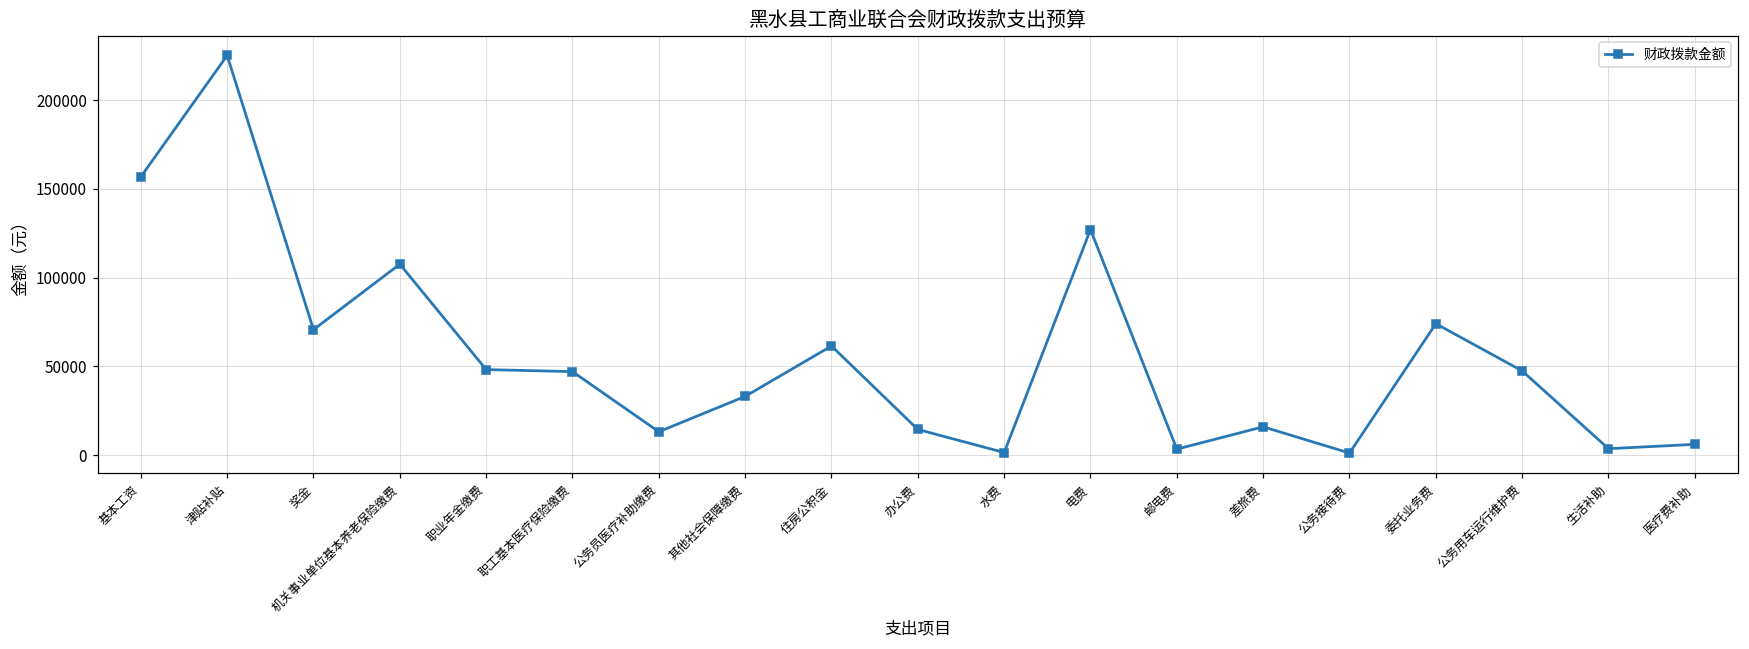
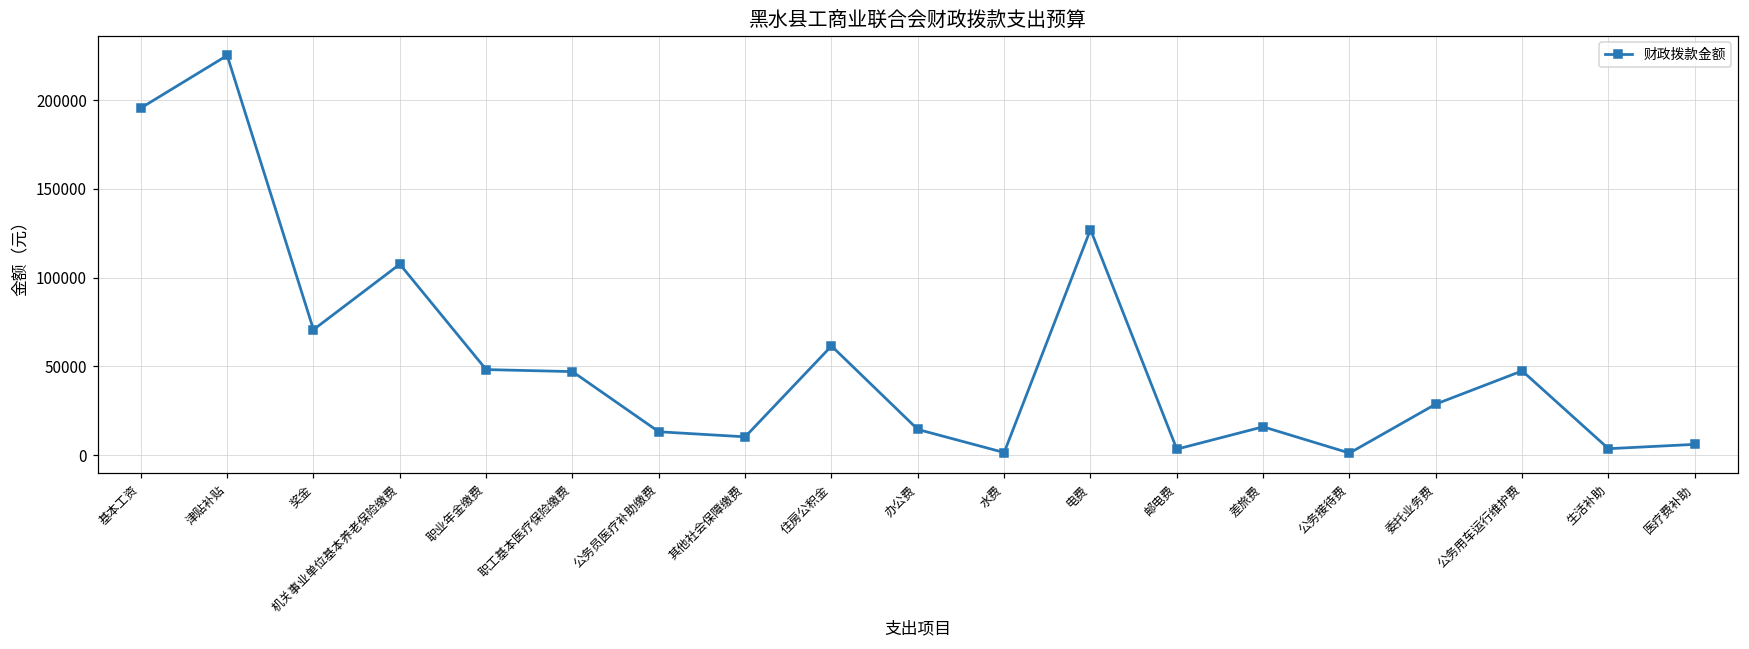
  {
-   "基本工资": 157000,
+   "基本工资": 196000,
    "津贴补贴": 225000,
    "奖金": 71000,
    "机关事业单位基本养老保险缴费": 108000,
    "职业年金缴费": 48000,
    "职工基本医疗保险缴费": 47000,
    "公务员医疗补助缴费": 13000,
-   "其他社会保障缴费": 33000,
+   "其他社会保障缴费": 10000,
    "住房公积金": 62000,
    "办公费": 15000,
    "水费": 2000,
    "电费": 127000,
    "邮电费": 3000,
    "差旅费": 16000,
    "公务接待费": 1000,
-   "委托业务费": 74000,
+   "委托业务费": 29000,
    "公务用车运行维护费": 48000,
    "生活补助": 4000,
    "医疗费补助": 6000
  }
